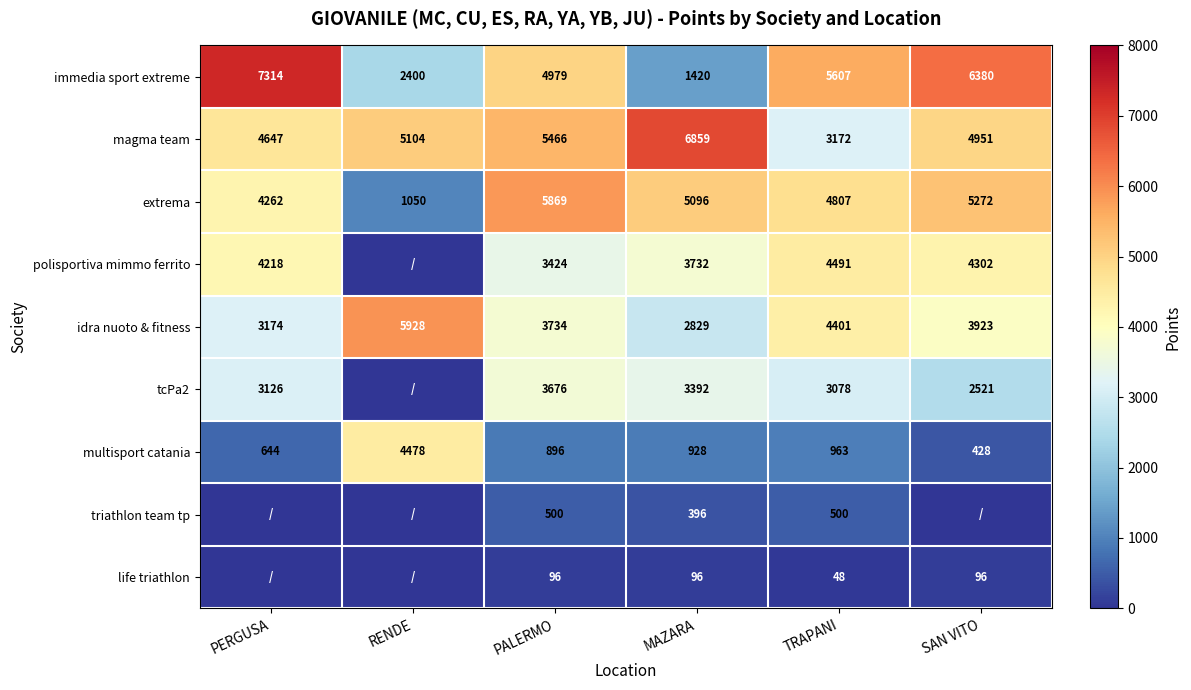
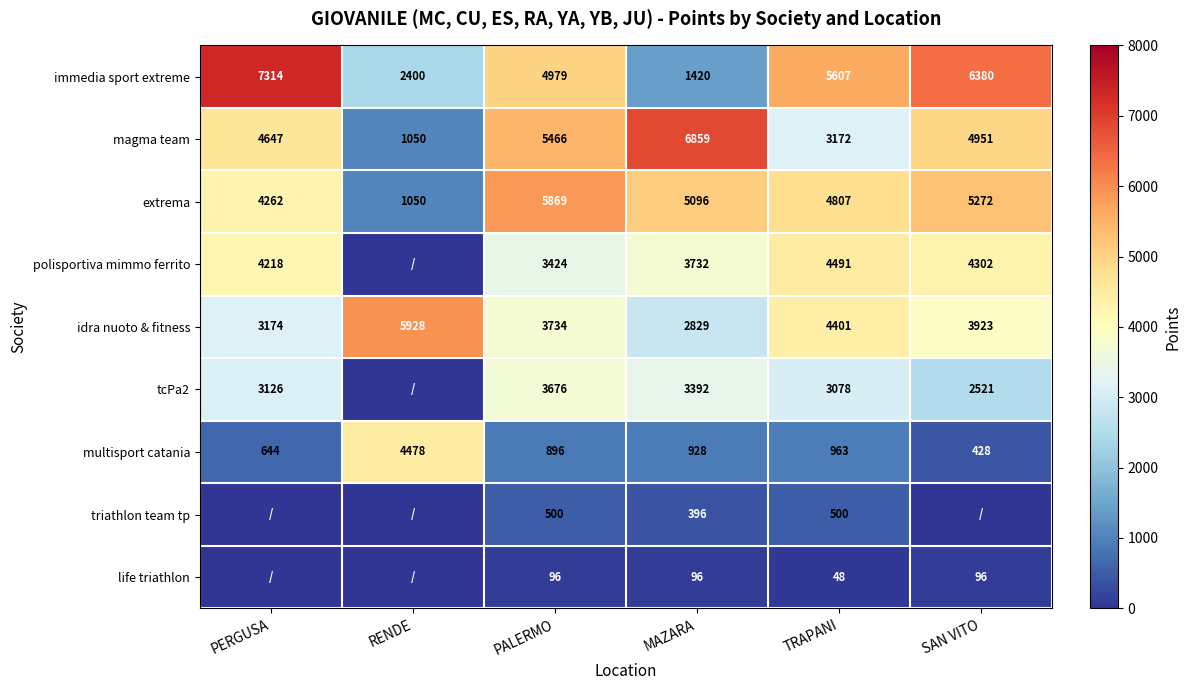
  {
    "immedia sport extreme": {
      "PERGUSA": 7314,
      "RENDE": 2400,
      "PALERMO": 4979,
      "MAZARA": 1420,
      "TRAPANI": 5607,
      "SAN VITO": 6380
    },
    "magma team": {
      "PERGUSA": 4647,
-     "RENDE": 5104,
+     "RENDE": 1050,
      "PALERMO": 5466,
      "MAZARA": 6859,
      "TRAPANI": 3172,
      "SAN VITO": 4951
    },
    "extrema": {
      "PERGUSA": 4262,
      "RENDE": 1050,
      "PALERMO": 5869,
      "MAZARA": 5096,
      "TRAPANI": 4807,
      "SAN VITO": 5272
    },
    "polisportiva mimmo ferrito": {
      "PERGUSA": 4218,
      "PALERMO": 3424,
      "MAZARA": 3732,
      "TRAPANI": 4491,
      "SAN VITO": 4302
    },
    "idra nuoto & fitness": {
      "PERGUSA": 3174,
      "RENDE": 5928,
      "PALERMO": 3734,
      "MAZARA": 2829,
      "TRAPANI": 4401,
      "SAN VITO": 3923
    },
    "tcPa2": {
      "PERGUSA": 3126,
      "PALERMO": 3676,
      "MAZARA": 3392,
      "TRAPANI": 3078,
      "SAN VITO": 2521
    },
    "multisport catania": {
      "PERGUSA": 644,
      "RENDE": 4478,
      "PALERMO": 896,
      "MAZARA": 928,
      "TRAPANI": 963,
      "SAN VITO": 428
    },
    "triathlon team tp": {
      "PALERMO": 500,
      "MAZARA": 396,
      "TRAPANI": 500
    },
    "life triathlon": {
      "PALERMO": 96,
      "MAZARA": 96,
      "TRAPANI": 48,
      "SAN VITO": 96
    }
  }
